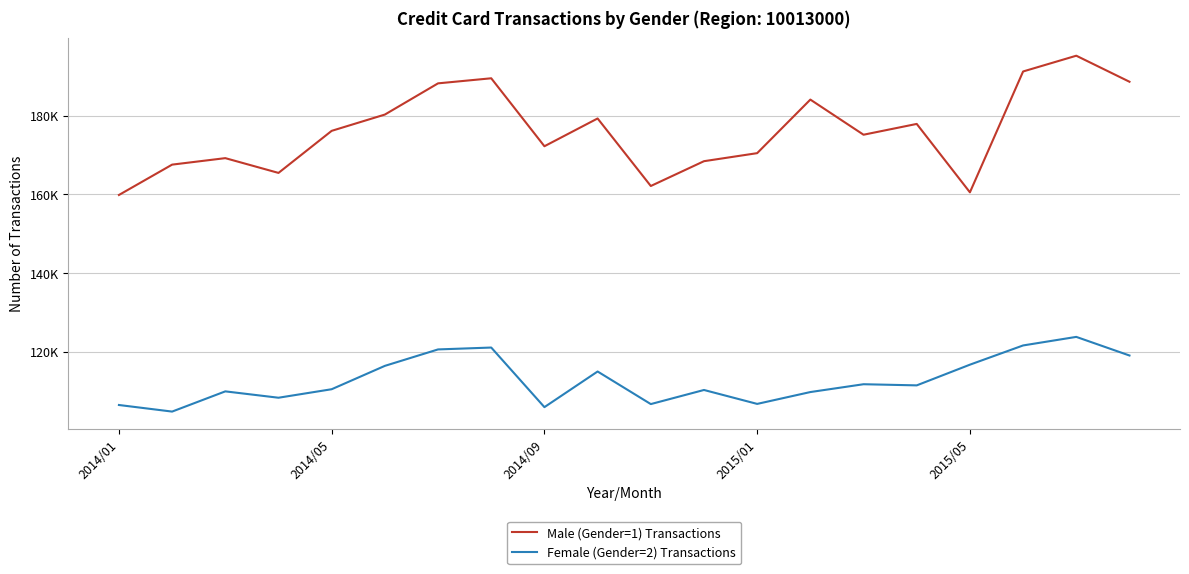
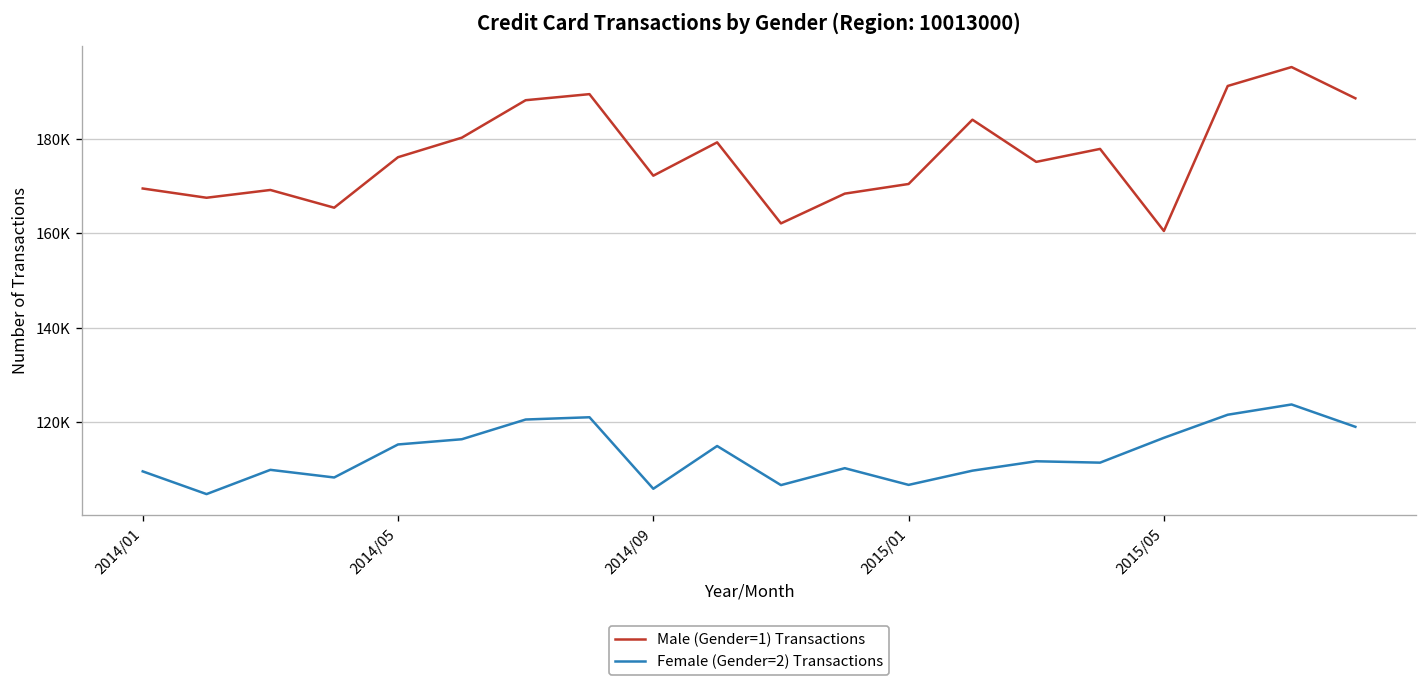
  {
    "Male (Gender=1) Transactions": {
-     "2014/01": 160000,
+     "2014/01": 170000,
      "2014/05": 176000,
      "2014/09": 172000,
      "2015/01": 170000,
      "2015/05": 161000
    },
    "Female (Gender=2) Transactions": {
-     "2014/01": 106000,
-     "2014/05": 111000,
+     "2014/01": 110000,
+     "2014/05": 115000,
      "2014/09": 106000,
      "2015/01": 107000,
      "2015/05": 117000
    }
  }
